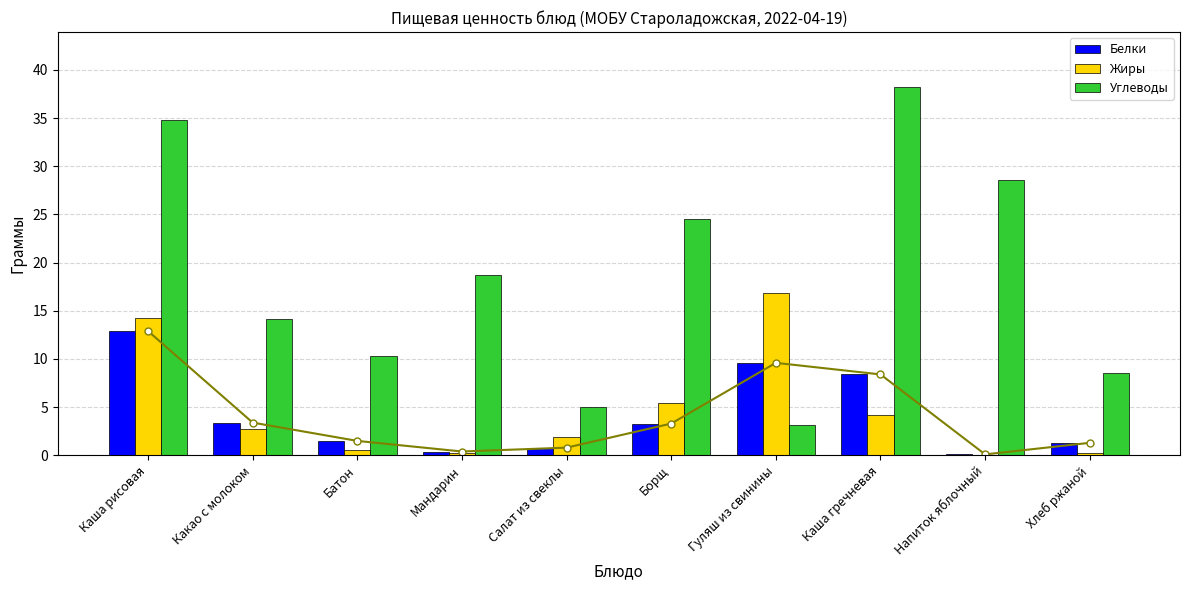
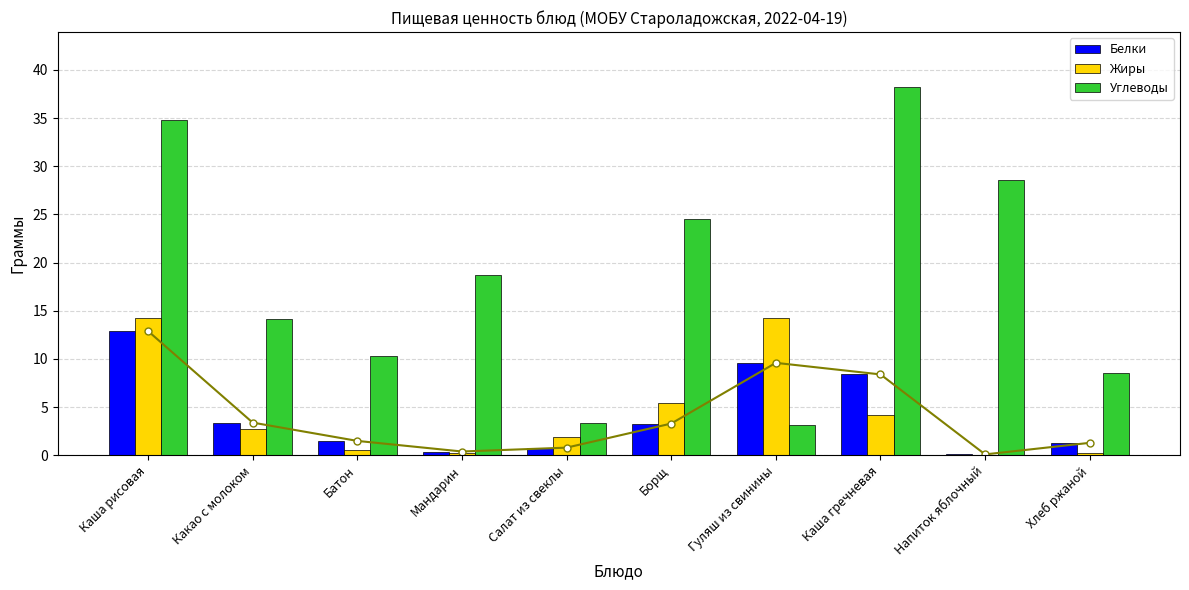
  {
    "Белки": {
      "Каша рисовая": 13,
      "Какао с молоком": 3,
      "Батон": 2,
      "Мандарин": 0,
      "Салат из свеклы": 1,
      "Борщ": 3,
      "Гуляш из свинины": 10,
      "Каша гречневая": 8,
      "Хлеб ржаной": 1
    },
    "Жиры": {
      "Каша рисовая": 14,
      "Какао с молоком": 3,
      "Батон": 1,
      "Салат из свеклы": 2,
      "Борщ": 5,
-     "Гуляш из свинины": 17,
+     "Гуляш из свинины": 14,
      "Каша гречневая": 4,
      "Напиток яблочный": 0
    },
    "Углеводы": {
      "Каша рисовая": 35,
      "Какао с молоком": 14,
      "Батон": 10,
      "Мандарин": 19,
-     "Салат из свеклы": 5,
+     "Салат из свеклы": 3,
      "Борщ": 25,
      "Гуляш из свинины": 3,
      "Каша гречневая": 38,
      "Напиток яблочный": 29,
      "Хлеб ржаной": 9
    }
  }
